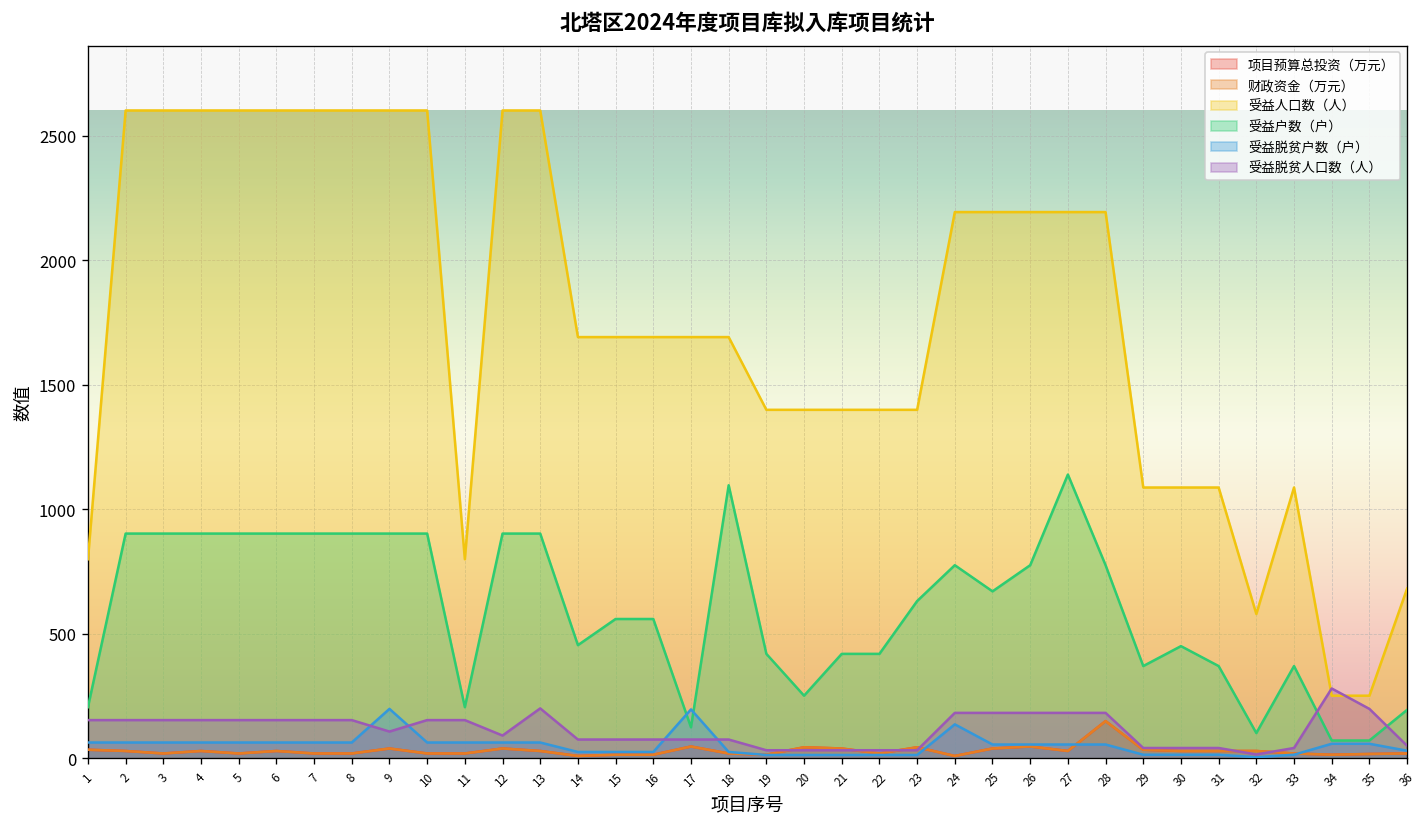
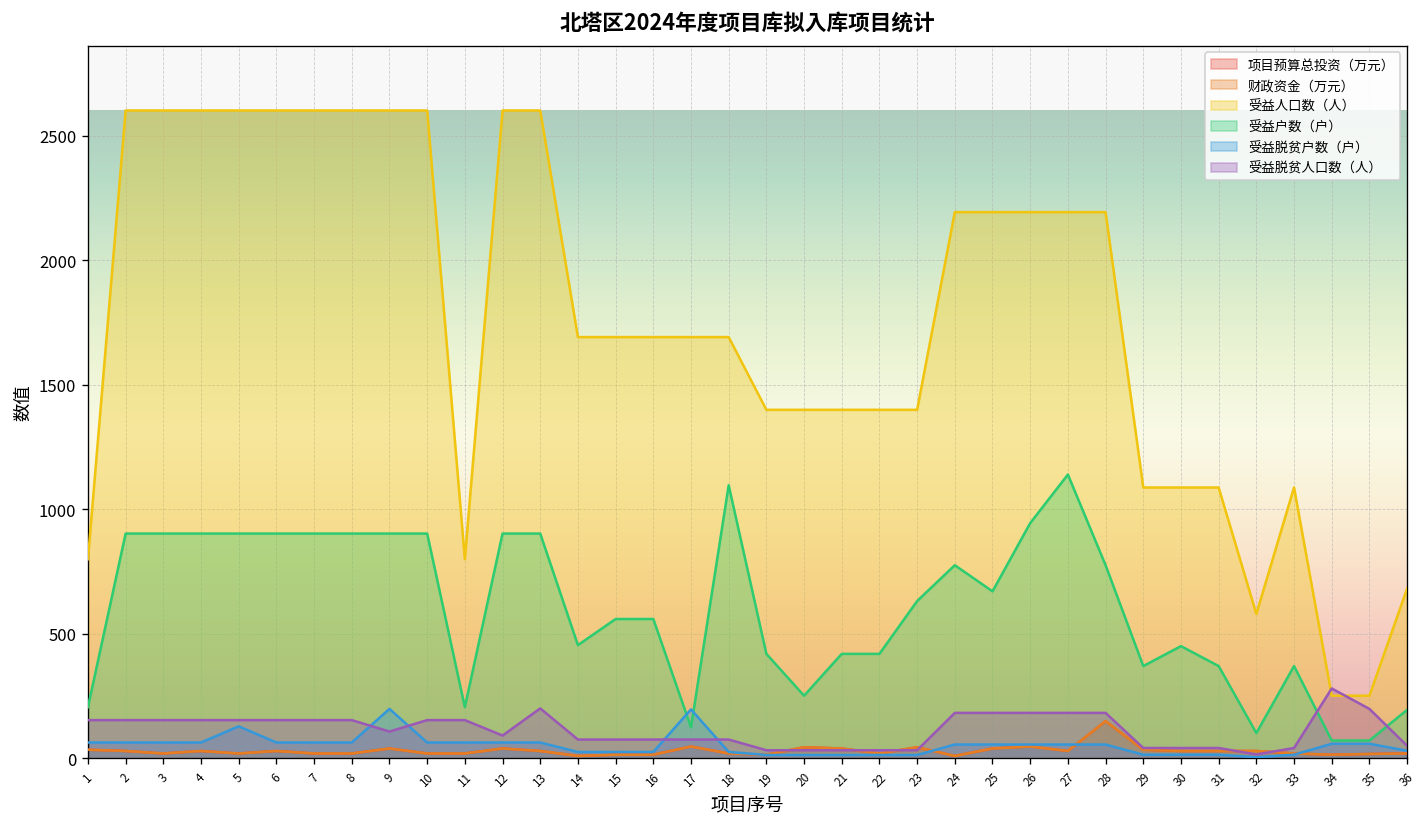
  {
    "受益户数（户）": {
      "1": 210,
      "2": 900,
      "3": 900,
      "4": 900,
      "5": 900,
      "6": 900,
      "7": 900,
      "8": 900,
      "9": 900,
      "10": 900,
      "11": 210,
      "12": 900,
      "13": 900,
      "14": 460,
      "15": 560,
      "16": 560,
      "17": 130,
      "18": 1100,
      "19": 420,
      "20": 250,
      "21": 420,
      "22": 420,
      "23": 630,
      "24": 780,
      "25": 670,
-     "26": 780,
+     "26": 950,
      "27": 1140,
      "28": 780,
      "29": 370,
      "30": 450,
      "31": 370,
      "32": 100,
      "33": 370,
      "34": 70,
      "35": 70,
      "36": 200
    },
    "受益脱贫户数（户）": {
      "1": 60,
      "2": 60,
      "3": 60,
      "4": 60,
-     "5": 60,
+     "5": 130,
      "6": 60,
      "7": 60,
      "8": 60,
      "9": 200,
      "10": 60,
      "11": 60,
      "12": 60,
      "13": 60,
      "14": 30,
      "17": 200,
      "20": 10,
      "21": 10,
      "23": 10,
-     "24": 140,
+     "24": 60,
      "25": 60,
      "27": 60,
      "28": 60,
      "29": 20,
      "30": 20,
      "31": 20,
      "34": 60,
      "35": 60
    },
    "受益脱贫人口数（人）": {
      "1": 150,
      "2": 150,
      "3": 150,
      "4": 150,
      "5": 150,
      "6": 150,
      "7": 150,
      "8": 150,
      "9": 110,
      "10": 150,
      "11": 150,
      "12": 90,
      "13": 200,
      "14": 80,
      "15": 80,
      "16": 80,
      "17": 80,
      "18": 80,
      "19": 30,
      "22": 30,
      "24": 180,
      "25": 180,
      "26": 180,
      "27": 180,
      "28": 180,
      "33": 40,
      "34": 280,
      "35": 200,
      "36": 50
    }
  }
